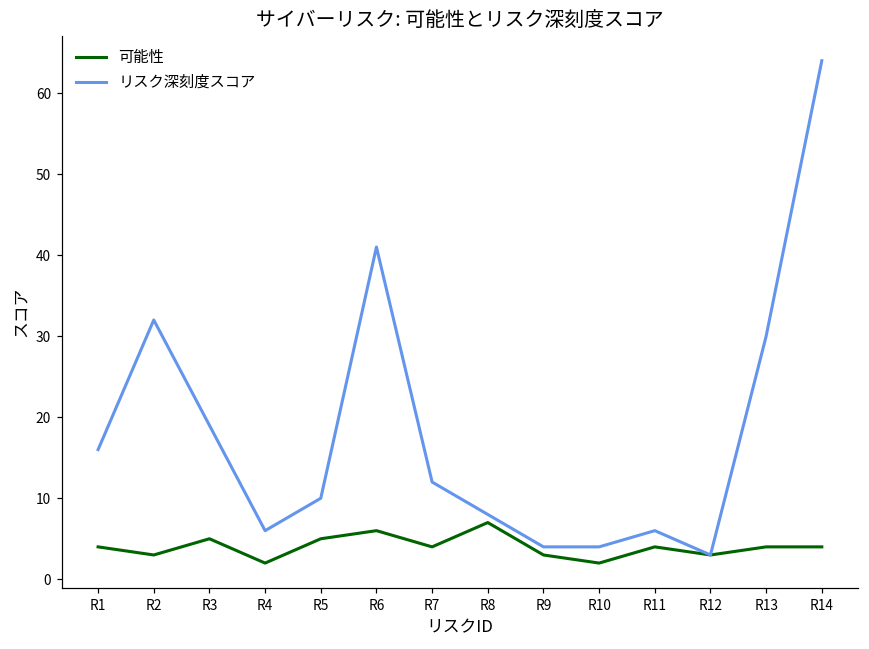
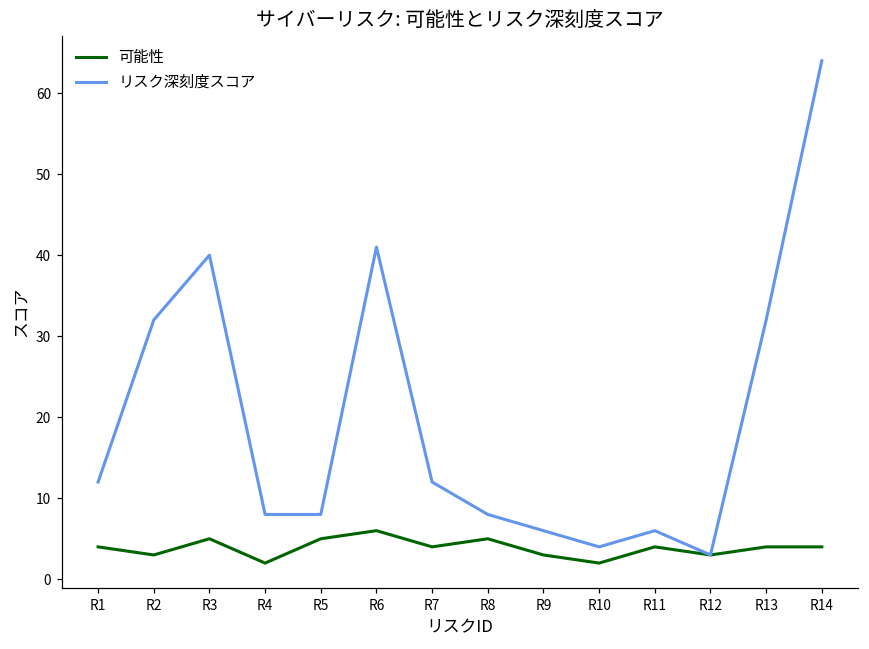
  {
    "可能性": {
      "R1": 4,
      "R2": 3,
      "R3": 5,
      "R4": 2,
      "R5": 5,
      "R6": 6,
      "R7": 4,
-     "R8": 7,
+     "R8": 5,
      "R9": 3,
      "R10": 2,
      "R11": 4,
      "R13": 4,
      "R14": 4
    },
    "リスク深刻度スコア": {
-     "R1": 16,
+     "R1": 12,
      "R2": 32,
-     "R3": 19,
-     "R4": 6,
-     "R5": 10,
+     "R3": 40,
+     "R4": 8,
+     "R5": 8,
      "R6": 41,
      "R7": 12,
      "R8": 8,
-     "R9": 4,
+     "R9": 6,
      "R10": 4,
      "R11": 6,
-     "R13": 30,
+     "R13": 32,
      "R14": 64
    }
  }
